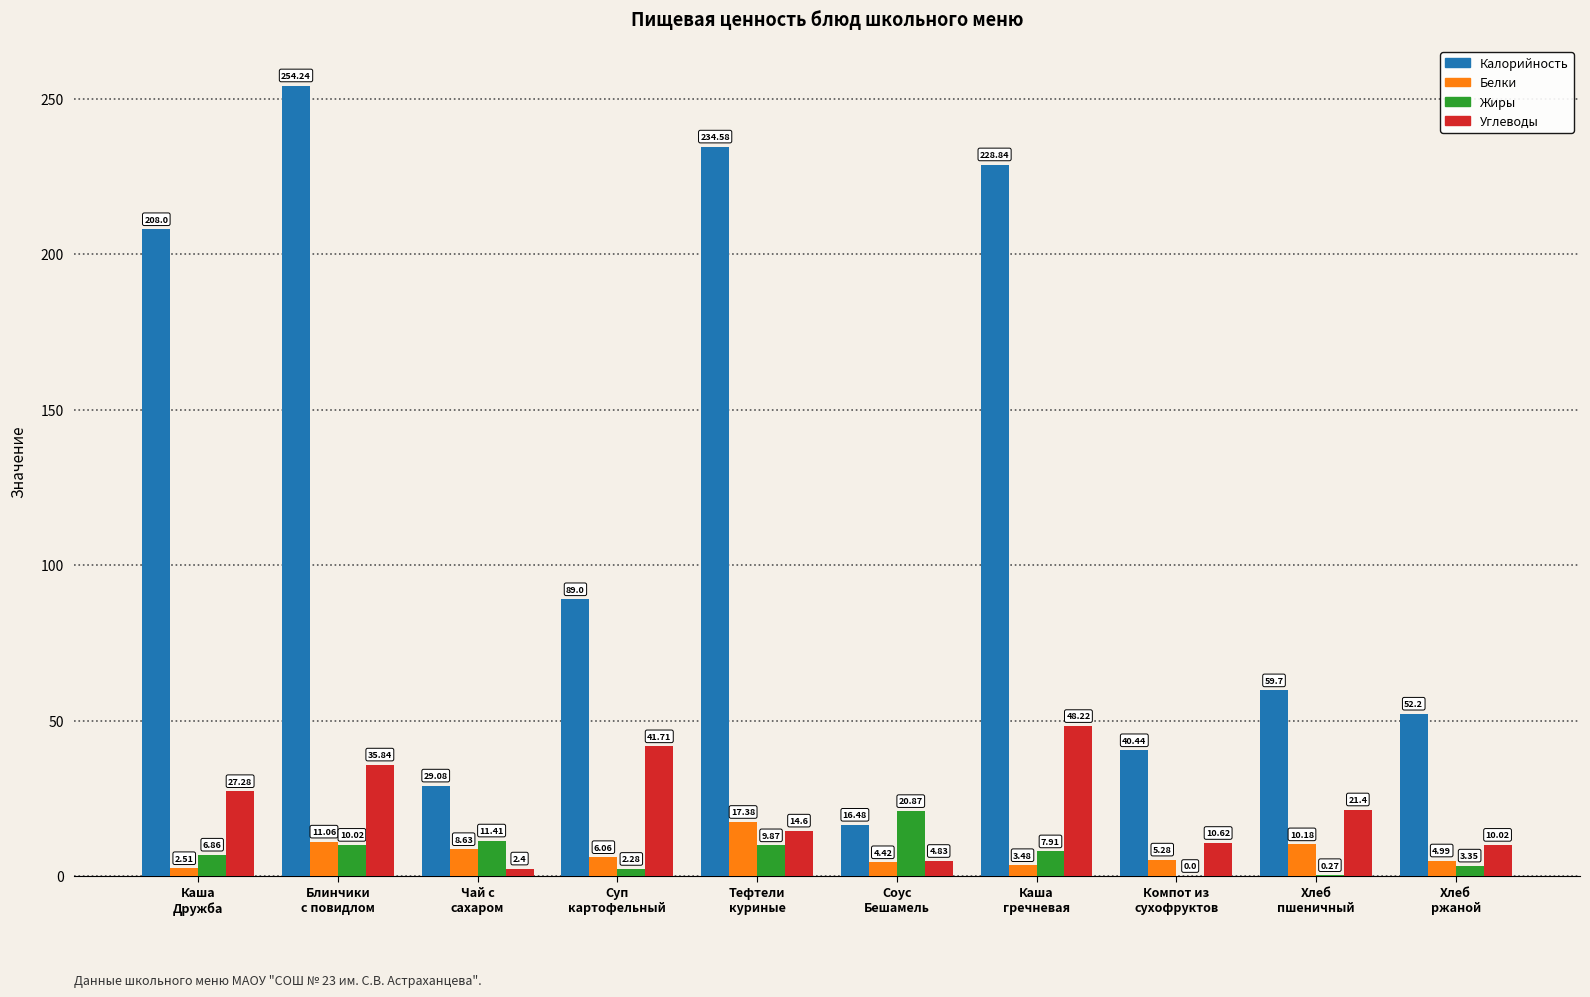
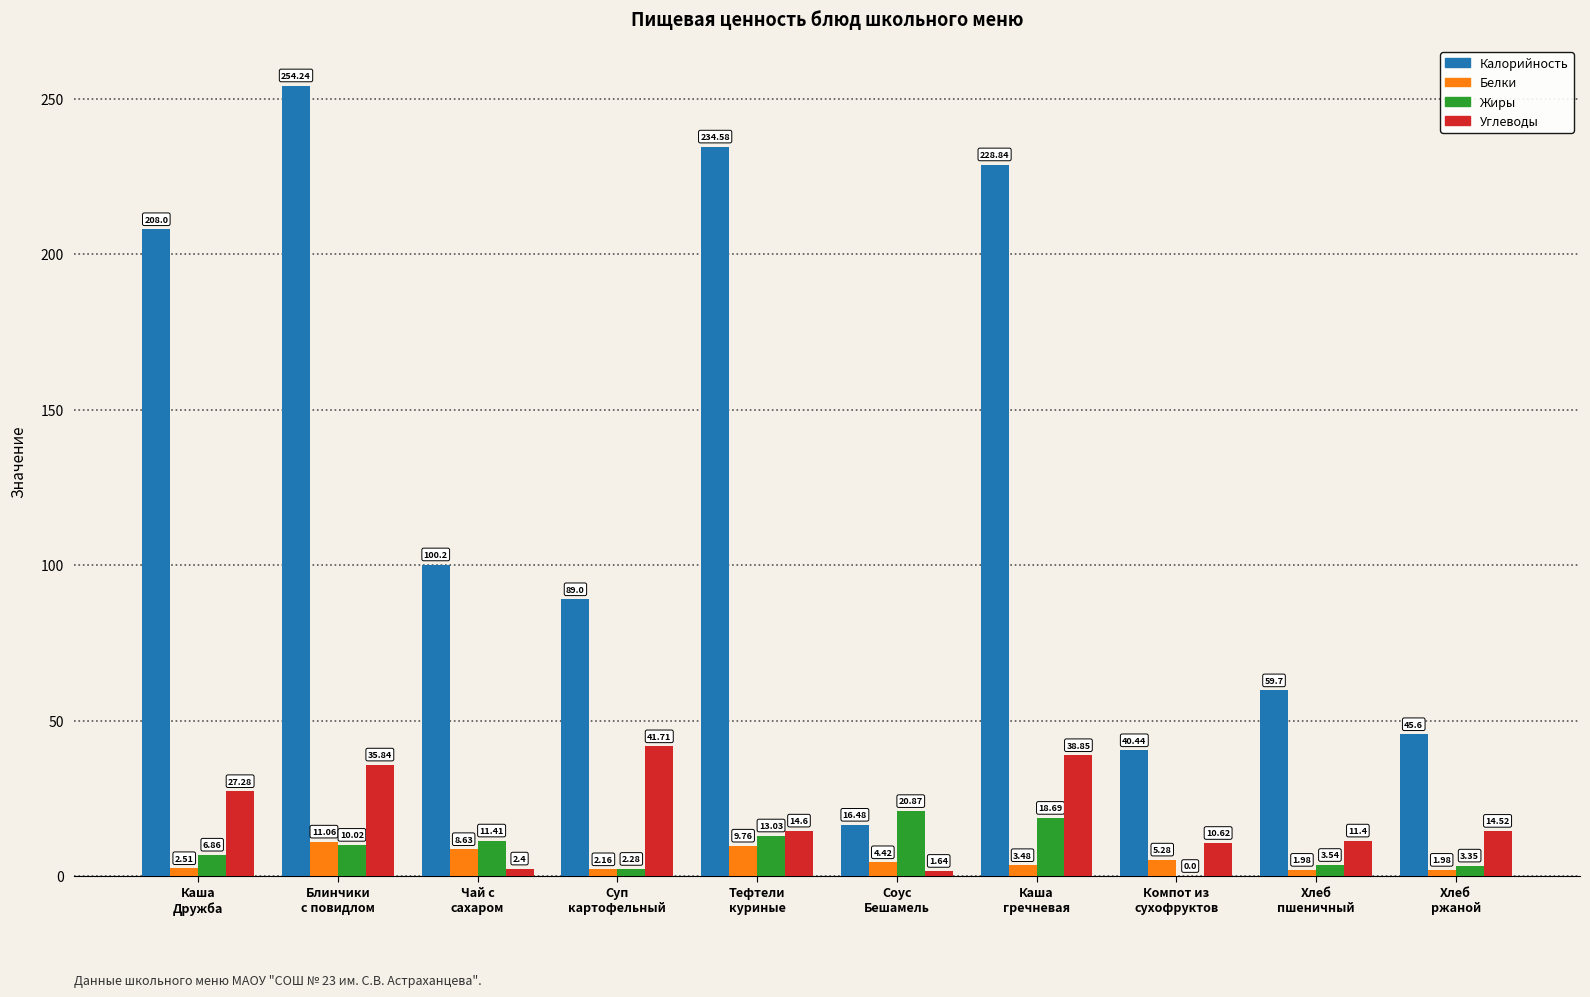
  {
    "Калорийность": {
-     "Чай с сахаром": 29.08,
-     "Хлеб ржаной": 52.2
+     "Чай с сахаром": 100.2,
+     "Хлеб ржаной": 45.6
    },
    "Белки": {
-     "Суп картофельный": 6.06,
-     "Тефтели куриные": 17.38,
-     "Хлеб пшеничный": 10.18,
-     "Хлеб ржаной": 4.99
+     "Суп картофельный": 2.16,
+     "Тефтели куриные": 9.76,
+     "Хлеб пшеничный": 1.98,
+     "Хлеб ржаной": 1.98
    },
    "Жиры": {
-     "Тефтели куриные": 9.87,
-     "Каша гречневая": 7.91,
-     "Хлеб пшеничный": 0.27
+     "Тефтели куриные": 13.03,
+     "Каша гречневая": 18.69,
+     "Хлеб пшеничный": 3.54
    },
    "Углеводы": {
-     "Соус Бешамель": 4.83,
-     "Каша гречневая": 48.22,
-     "Хлеб пшеничный": 21.4,
-     "Хлеб ржаной": 10.02
+     "Соус Бешамель": 1.64,
+     "Каша гречневая": 38.85,
+     "Хлеб пшеничный": 11.4,
+     "Хлеб ржаной": 14.52
    }
  }
